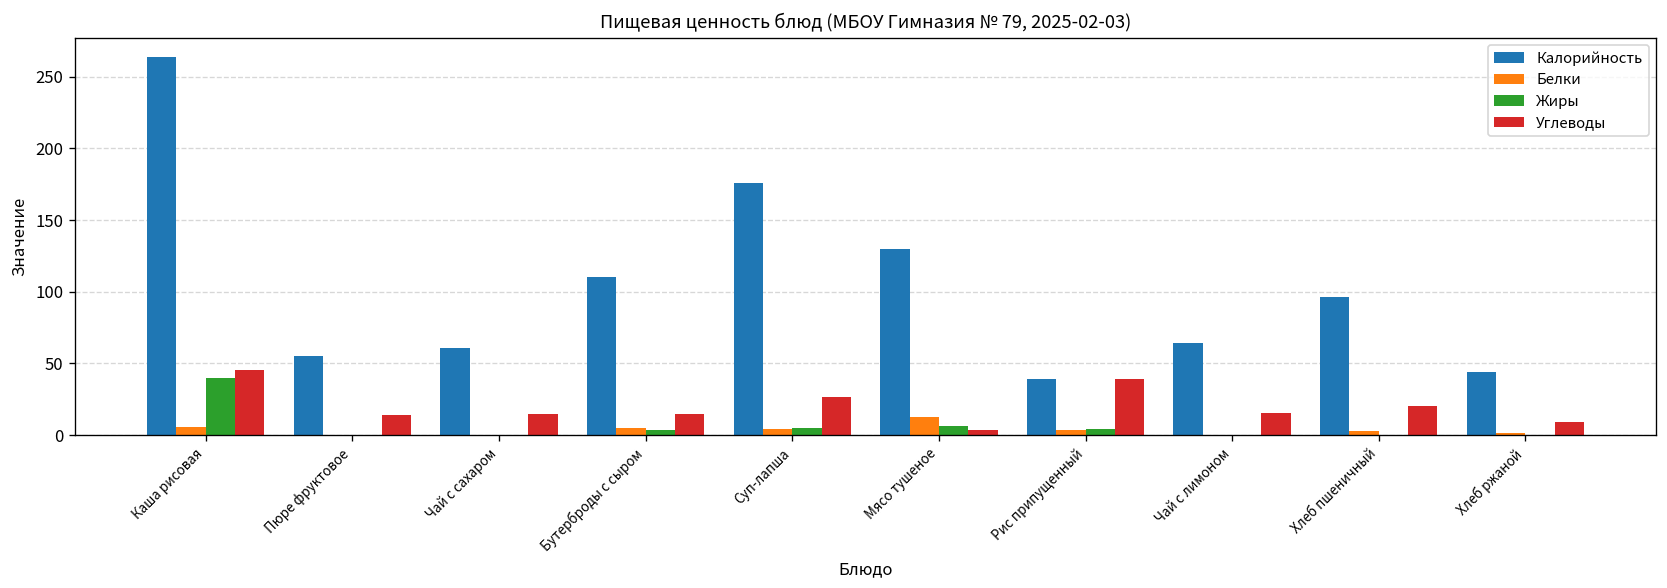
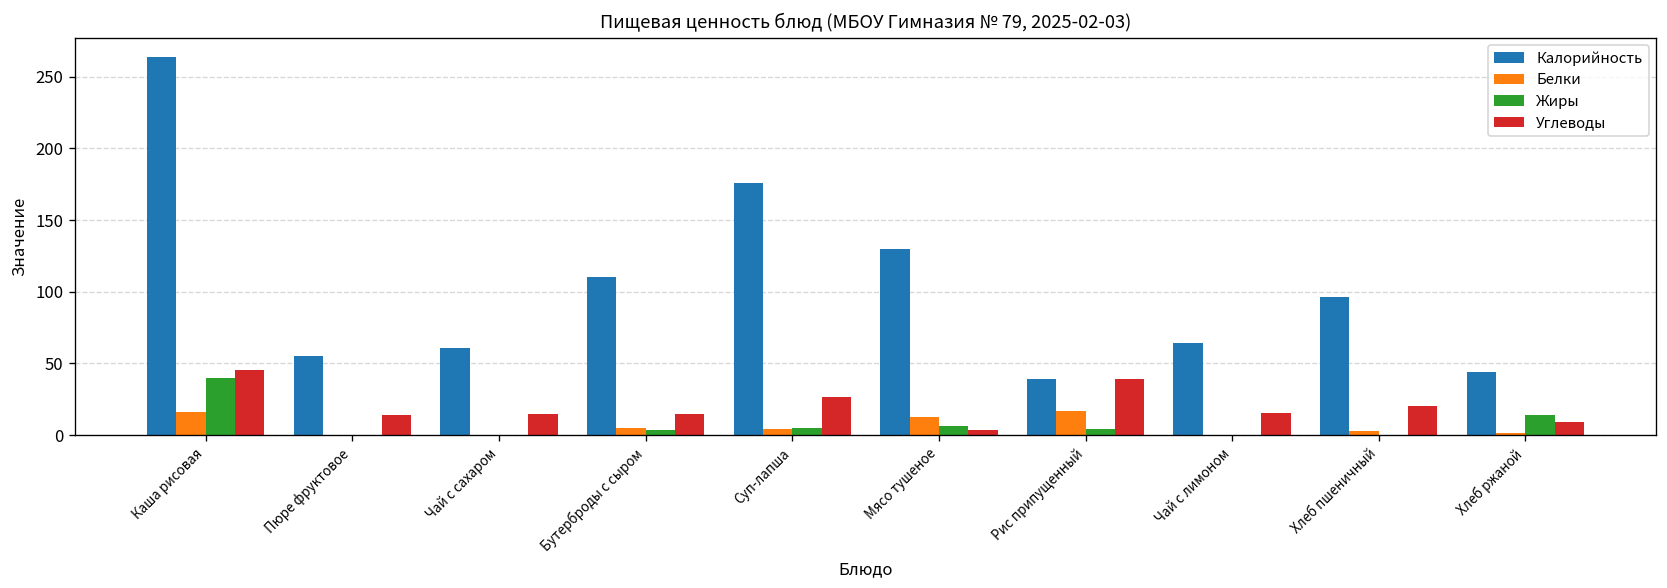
  {
    "Калорийность": {
      "Каша рисовая": 264,
      "Пюре фруктовое": 55,
      "Чай с сахаром": 61,
      "Бутерброды с сыром": 110,
      "Суп-лапша": 176,
      "Мясо тушеное": 130,
      "Рис припущенный": 39,
      "Чай с лимоном": 64,
      "Хлеб пшеничный": 96,
      "Хлеб ржаной": 44
    },
    "Белки": {
-     "Каша рисовая": 6,
+     "Каша рисовая": 16,
      "Пюре фруктовое": 0,
      "Бутерброды с сыром": 5,
      "Суп-лапша": 5,
      "Мясо тушеное": 13,
-     "Рис припущенный": 4,
+     "Рис припущенный": 17,
      "Хлеб пшеничный": 3
    },
    "Жиры": {
      "Каша рисовая": 40,
      "Пюре фруктовое": 0,
      "Бутерброды с сыром": 3,
      "Суп-лапша": 5,
      "Мясо тушеное": 6,
      "Рис припущенный": 4,
-     "Хлеб ржаной": 0
+     "Хлеб ржаной": 14
    },
    "Углеводы": {
      "Каша рисовая": 45,
      "Пюре фруктовое": 14,
      "Чай с сахаром": 15,
      "Бутерброды с сыром": 15,
      "Суп-лапша": 27,
      "Мясо тушеное": 4,
      "Рис припущенный": 39,
      "Чай с лимоном": 15,
      "Хлеб пшеничный": 20,
      "Хлеб ржаной": 9
    }
  }
